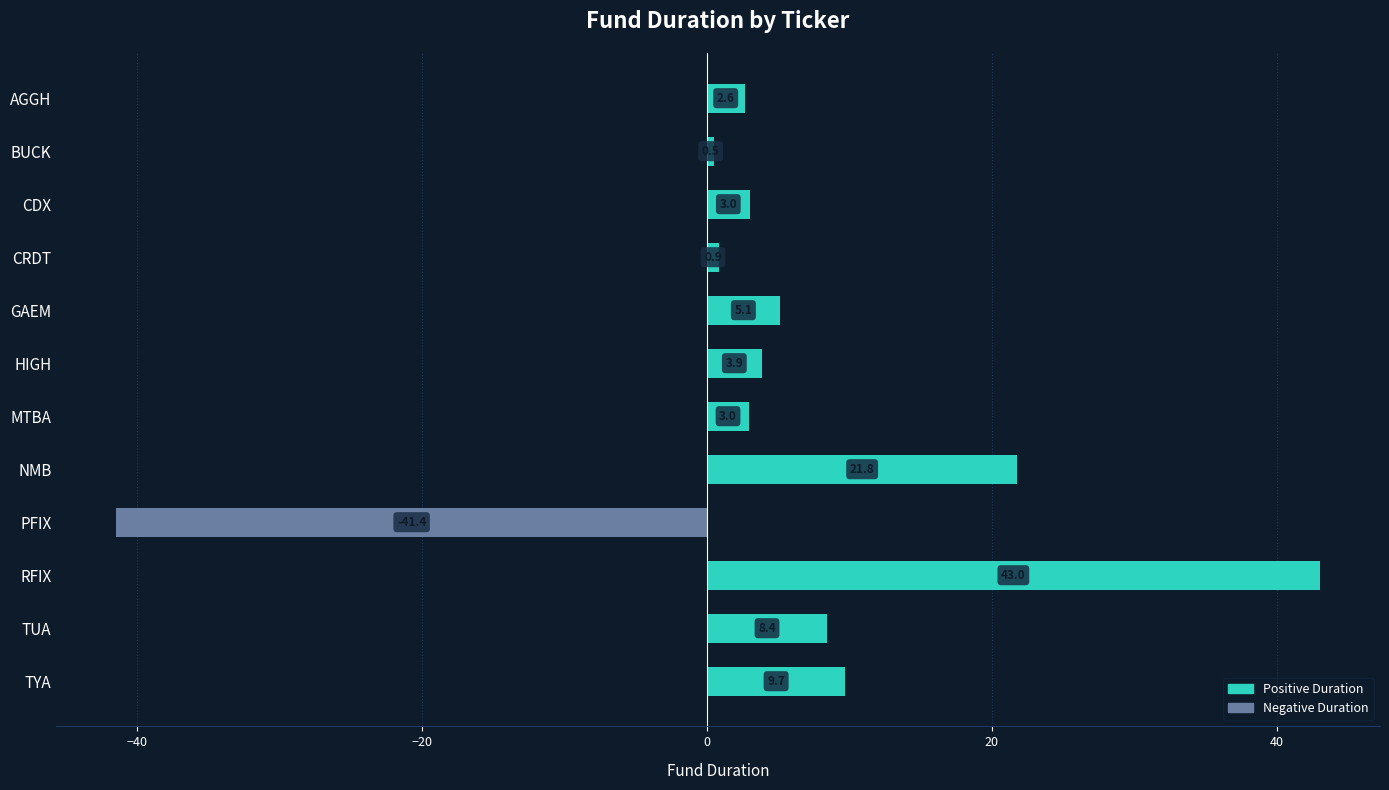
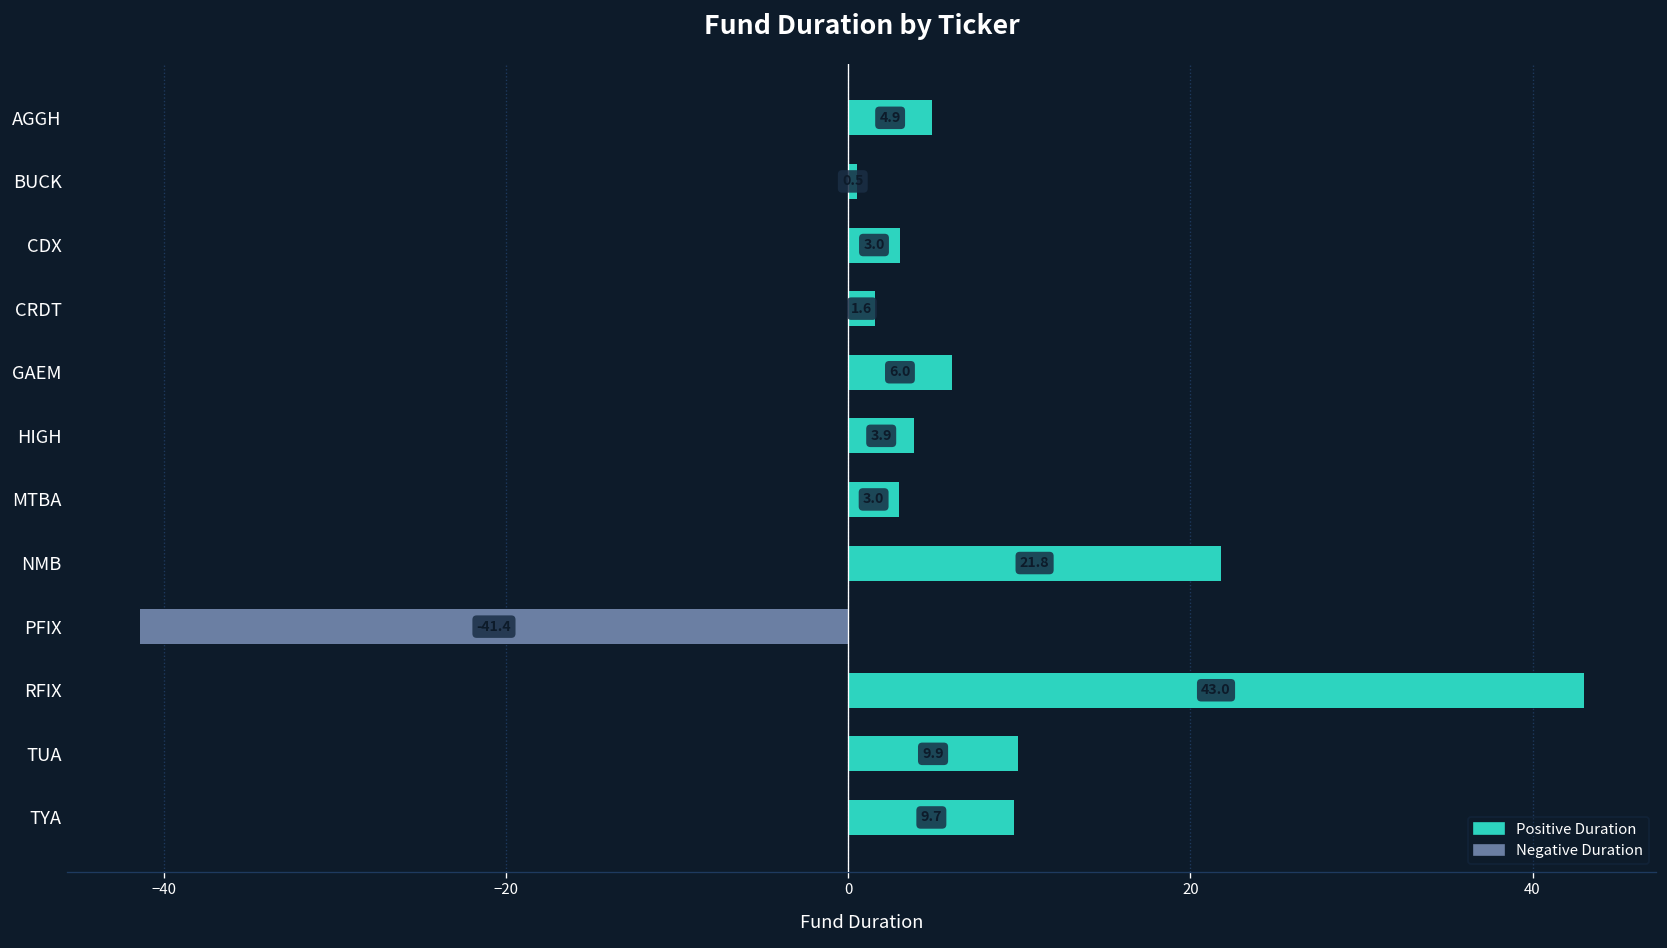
  {
-   "AGGH": 2.6,
+   "AGGH": 4.9,
    "CDX": 3.0,
-   "CRDT": 0.9,
-   "GAEM": 5.1,
+   "CRDT": 1.6,
+   "GAEM": 6.0,
    "HIGH": 3.9,
    "MTBA": 3.0,
    "NMB": 21.8,
    "PFIX": -41.4,
    "RFIX": 43.0,
-   "TUA": 8.4,
+   "TUA": 9.9,
    "TYA": 9.7
  }
